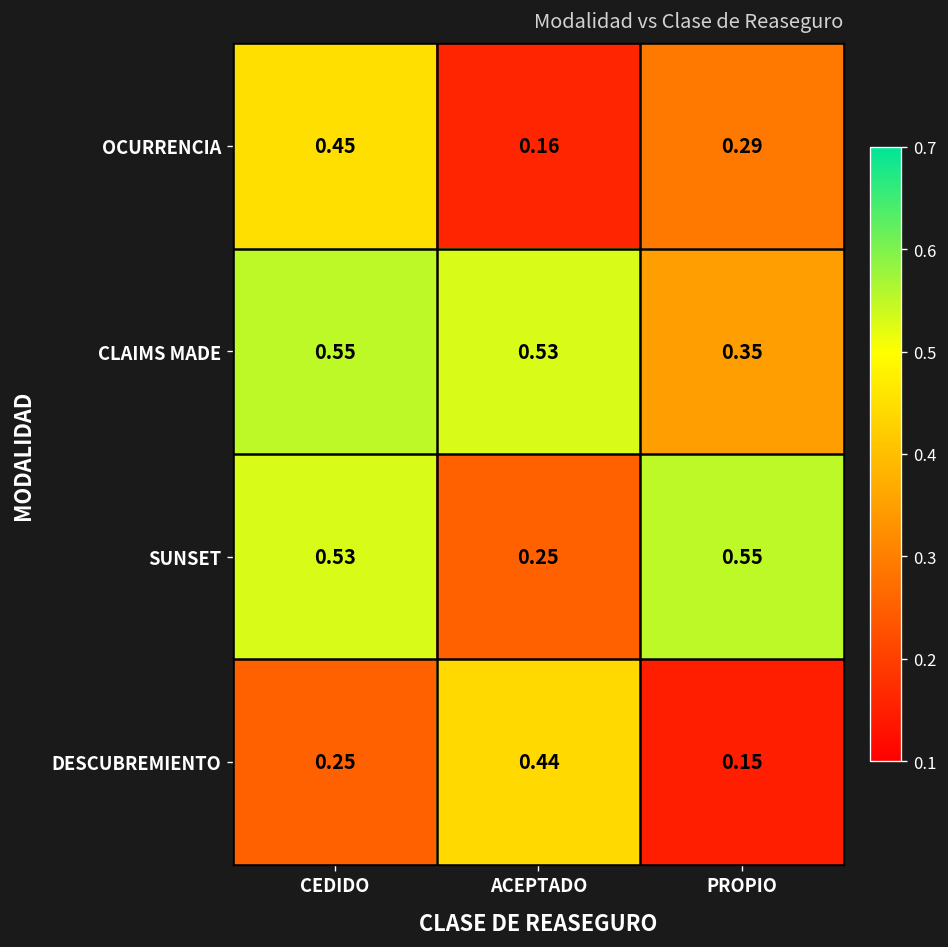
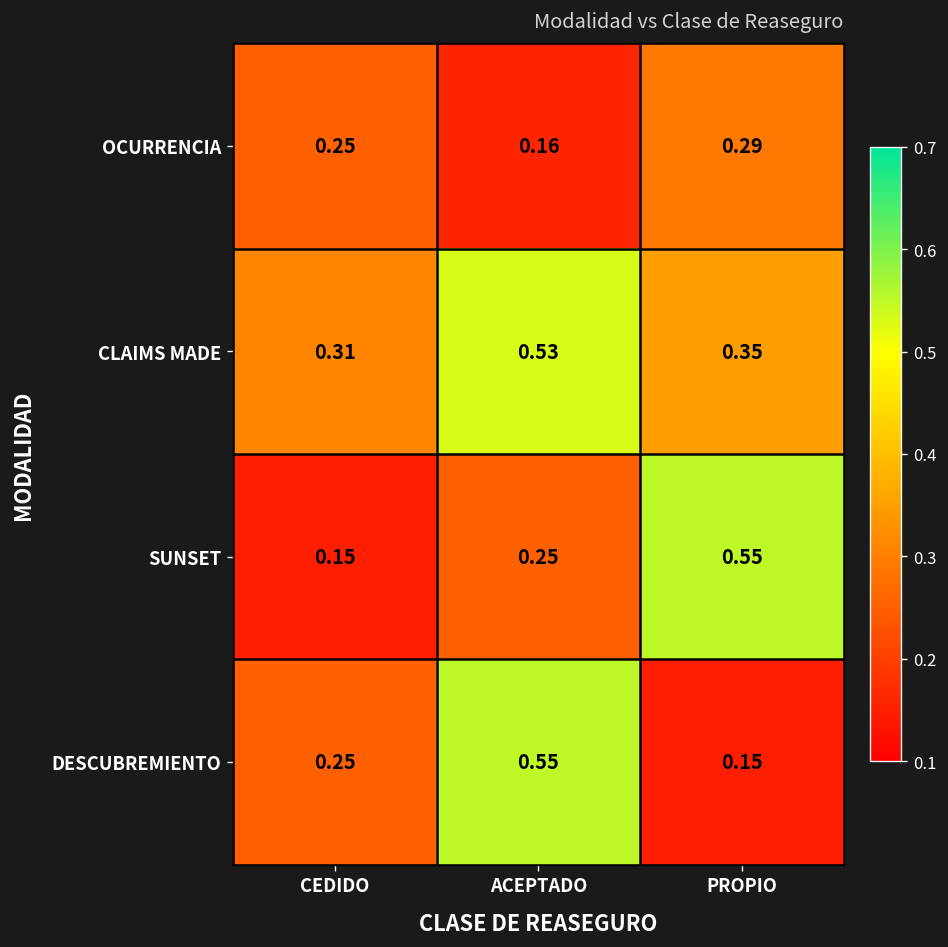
  {
    "OCURRENCIA": {
-     "CEDIDO": 0.45,
+     "CEDIDO": 0.25,
      "ACEPTADO": 0.16,
      "PROPIO": 0.29
    },
    "CLAIMS MADE": {
-     "CEDIDO": 0.55,
+     "CEDIDO": 0.31,
      "ACEPTADO": 0.53,
      "PROPIO": 0.35
    },
    "SUNSET": {
-     "CEDIDO": 0.53,
+     "CEDIDO": 0.15,
      "ACEPTADO": 0.25,
      "PROPIO": 0.55
    },
    "DESCUBREMIENTO": {
      "CEDIDO": 0.25,
-     "ACEPTADO": 0.44,
+     "ACEPTADO": 0.55,
      "PROPIO": 0.15
    }
  }
